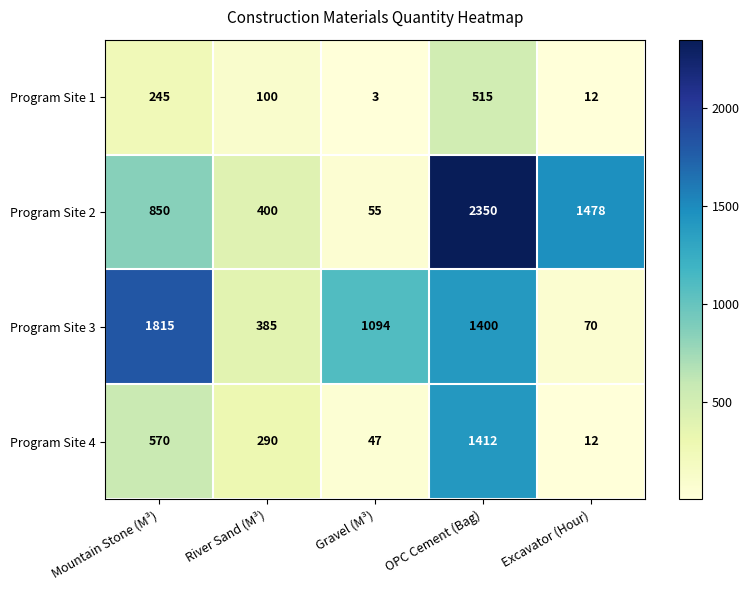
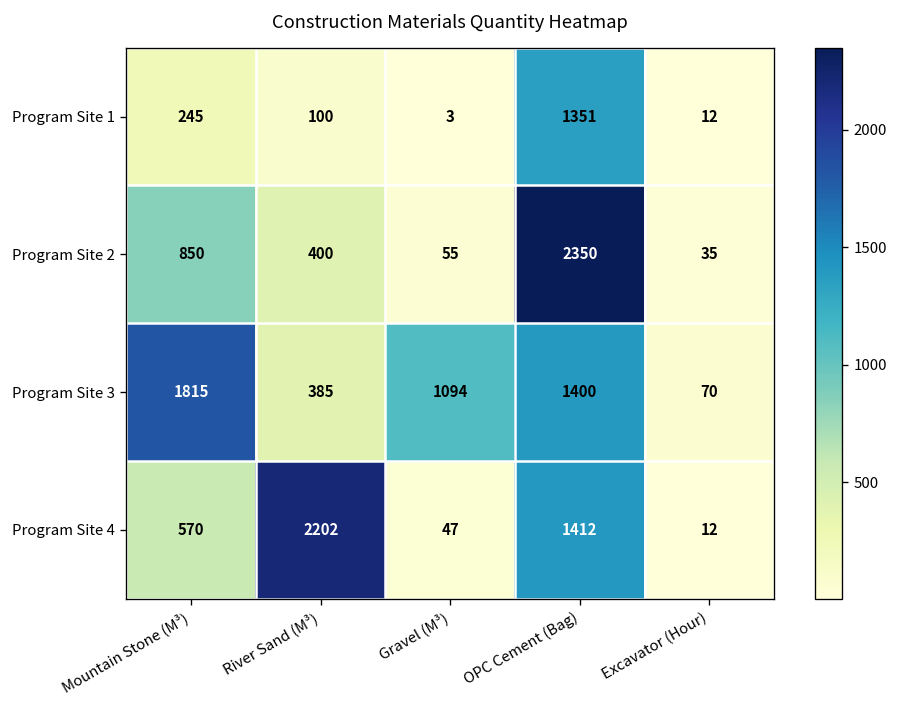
  {
    "Program Site 1": {
      "Mountain Stone (M³)": 245,
      "River Sand (M³)": 100,
      "Gravel (M³)": 3,
-     "OPC Cement (Bag)": 515,
+     "OPC Cement (Bag)": 1351,
      "Excavator (Hour)": 12
    },
    "Program Site 2": {
      "Mountain Stone (M³)": 850,
      "River Sand (M³)": 400,
      "Gravel (M³)": 55,
      "OPC Cement (Bag)": 2350,
-     "Excavator (Hour)": 1478
+     "Excavator (Hour)": 35
    },
    "Program Site 3": {
      "Mountain Stone (M³)": 1815,
      "River Sand (M³)": 385,
      "Gravel (M³)": 1094,
      "OPC Cement (Bag)": 1400,
      "Excavator (Hour)": 70
    },
    "Program Site 4": {
      "Mountain Stone (M³)": 570,
-     "River Sand (M³)": 290,
+     "River Sand (M³)": 2202,
      "Gravel (M³)": 47,
      "OPC Cement (Bag)": 1412,
      "Excavator (Hour)": 12
    }
  }
